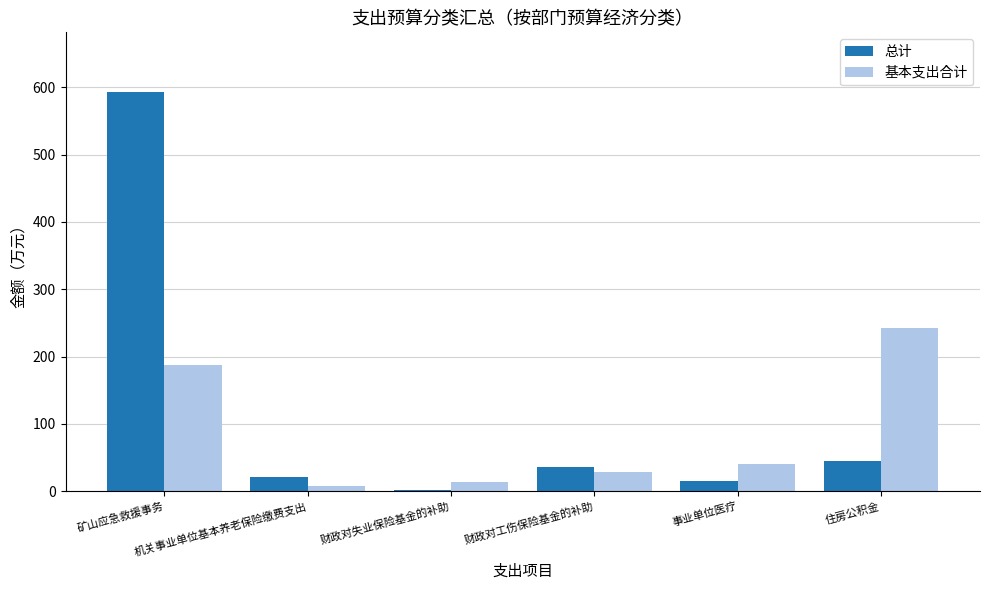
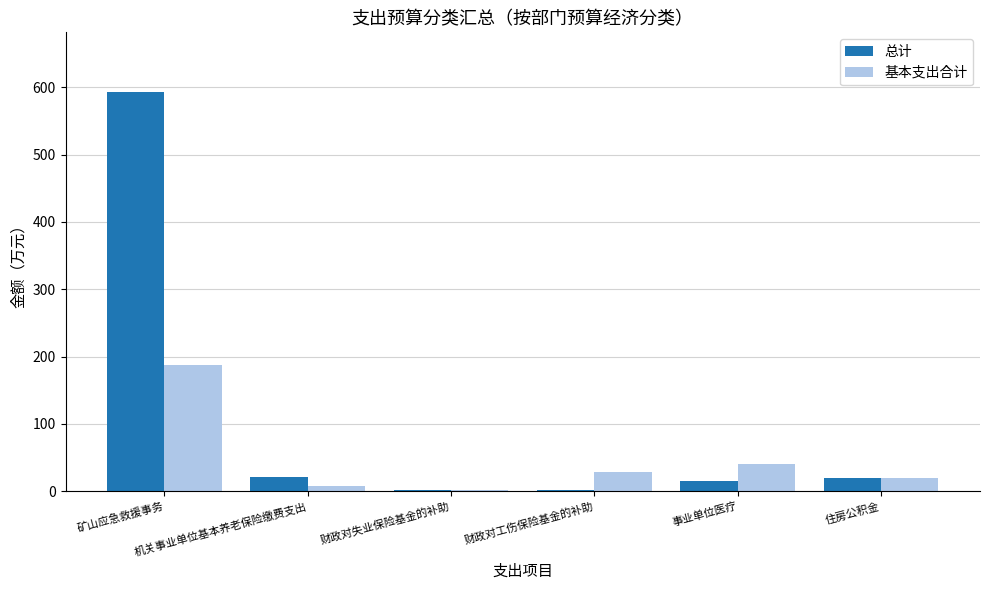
  {
    "总计": {
      "矿山应急救援事务": 590,
      "机关事业单位基本养老保险缴费支出": 20,
-     "财政对工伤保险基金的补助": 40,
+     "财政对工伤保险基金的补助": 0,
      "事业单位医疗": 10,
-     "住房公积金": 40
+     "住房公积金": 20
    },
    "基本支出合计": {
      "矿山应急救援事务": 190,
      "机关事业单位基本养老保险缴费支出": 10,
-     "财政对失业保险基金的补助": 10,
+     "财政对失业保险基金的补助": 0,
      "财政对工伤保险基金的补助": 30,
      "事业单位医疗": 40,
-     "住房公积金": 240
+     "住房公积金": 20
    }
  }
